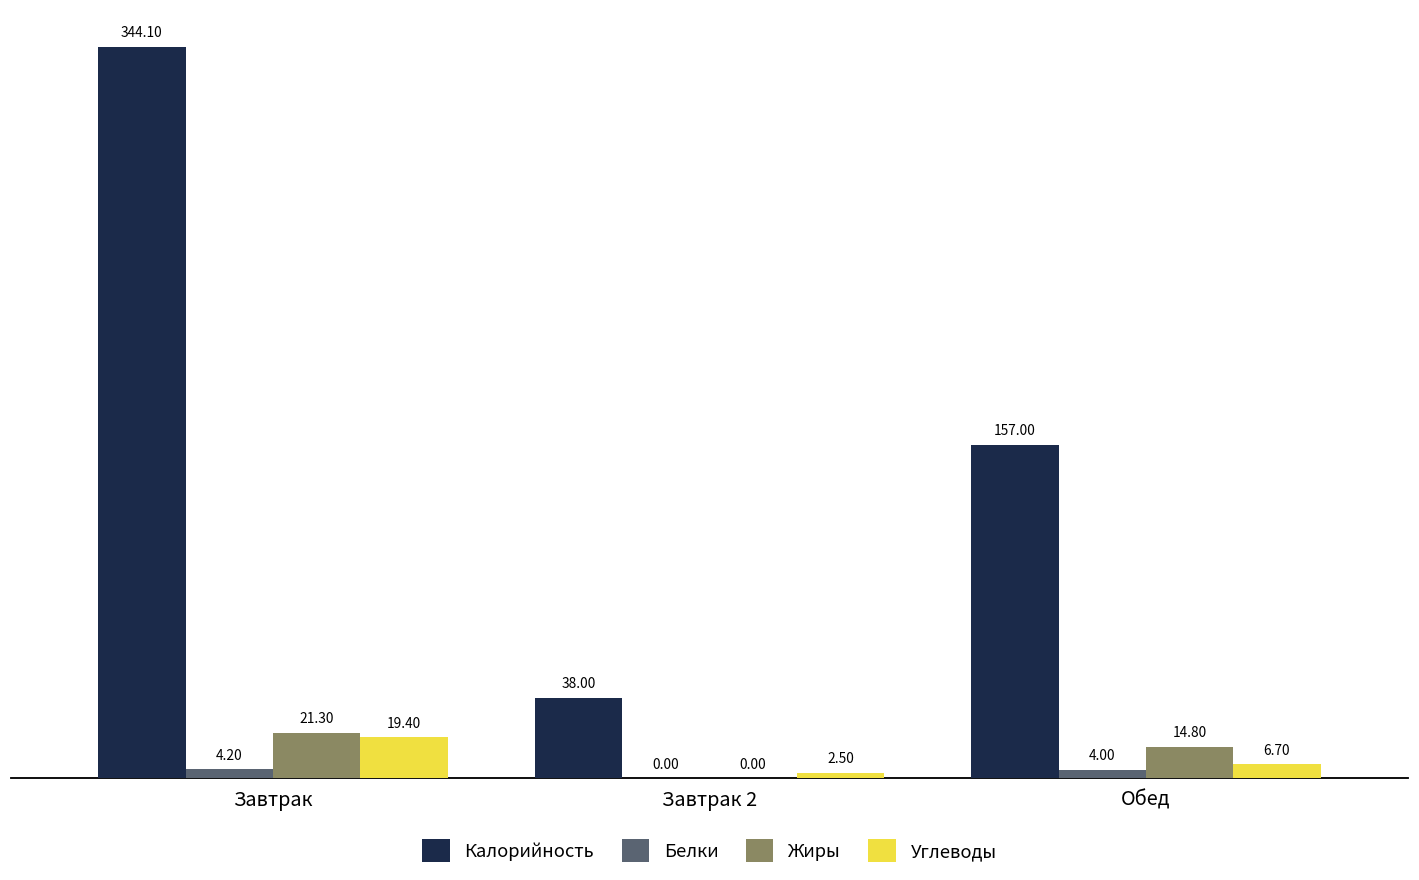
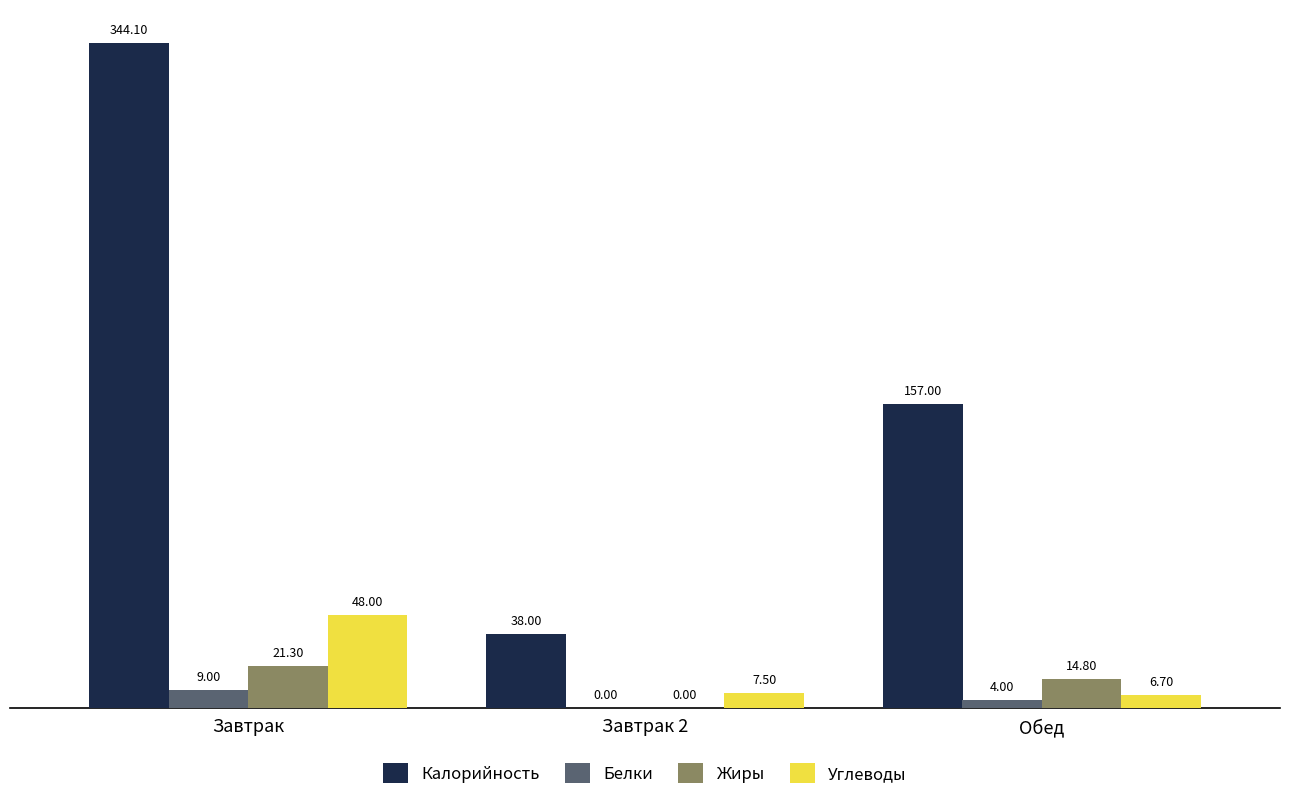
  {
    "Калорийность": {
      "Завтрак": 344.10,
      "Завтрак 2": 38.00,
      "Обед": 157.00
    },
    "Белки": {
-     "Завтрак": 4.20,
+     "Завтрак": 9.00,
      "Завтрак 2": 0.00,
      "Обед": 4.00
    },
    "Жиры": {
      "Завтрак": 21.30,
      "Завтрак 2": 0.00,
      "Обед": 14.80
    },
    "Углеводы": {
-     "Завтрак": 19.40,
-     "Завтрак 2": 2.50,
+     "Завтрак": 48.00,
+     "Завтрак 2": 7.50,
      "Обед": 6.70
    }
  }
